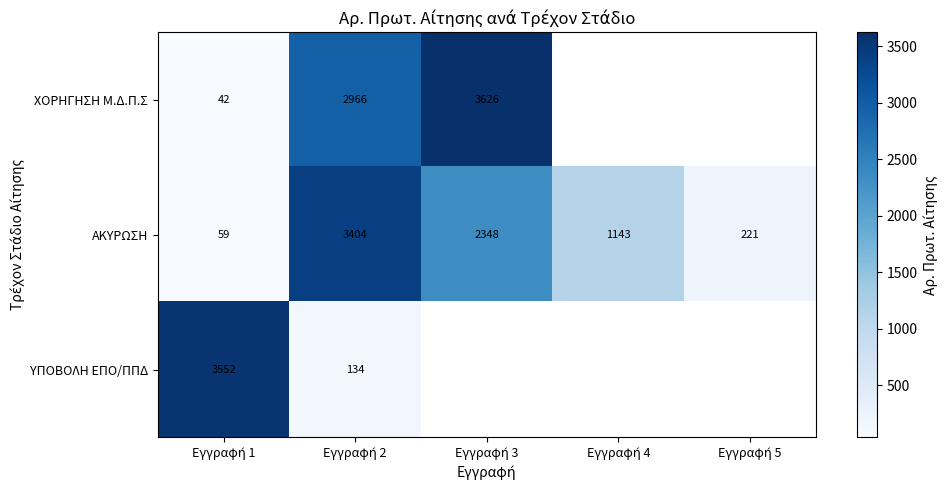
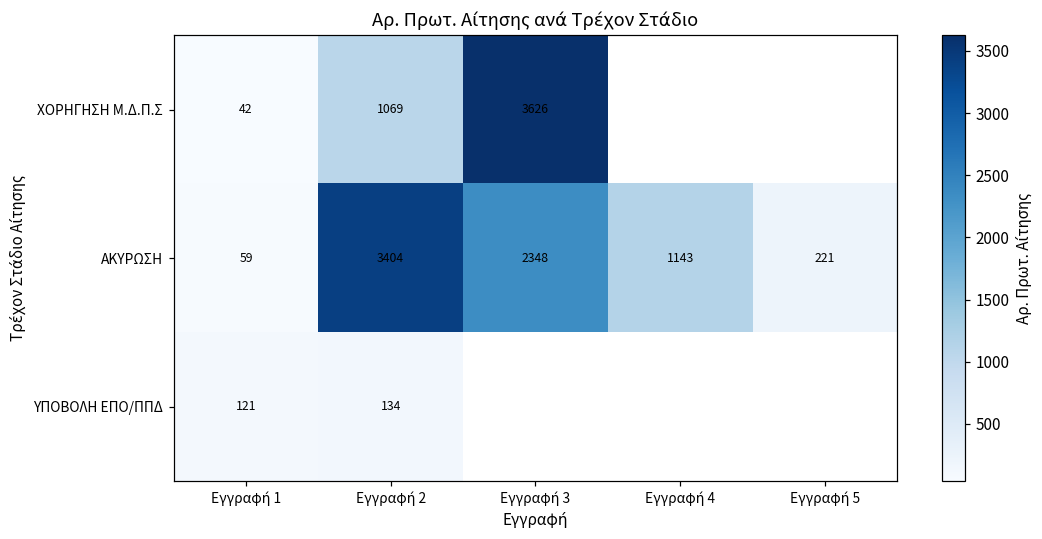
  {
    "ΧΟΡΗΓΗΣΗ Μ.Δ.Π.Σ": {
      "Εγγραφή 1": 42,
-     "Εγγραφή 2": 2966,
+     "Εγγραφή 2": 1069,
      "Εγγραφή 3": 3626
    },
    "ΑΚΥΡΩΣΗ": {
      "Εγγραφή 1": 59,
      "Εγγραφή 2": 3404,
      "Εγγραφή 3": 2348,
      "Εγγραφή 4": 1143,
      "Εγγραφή 5": 221
    },
    "ΥΠΟΒΟΛΗ ΕΠΟ/ΠΠΔ": {
-     "Εγγραφή 1": 3552,
+     "Εγγραφή 1": 121,
      "Εγγραφή 2": 134
    }
  }
